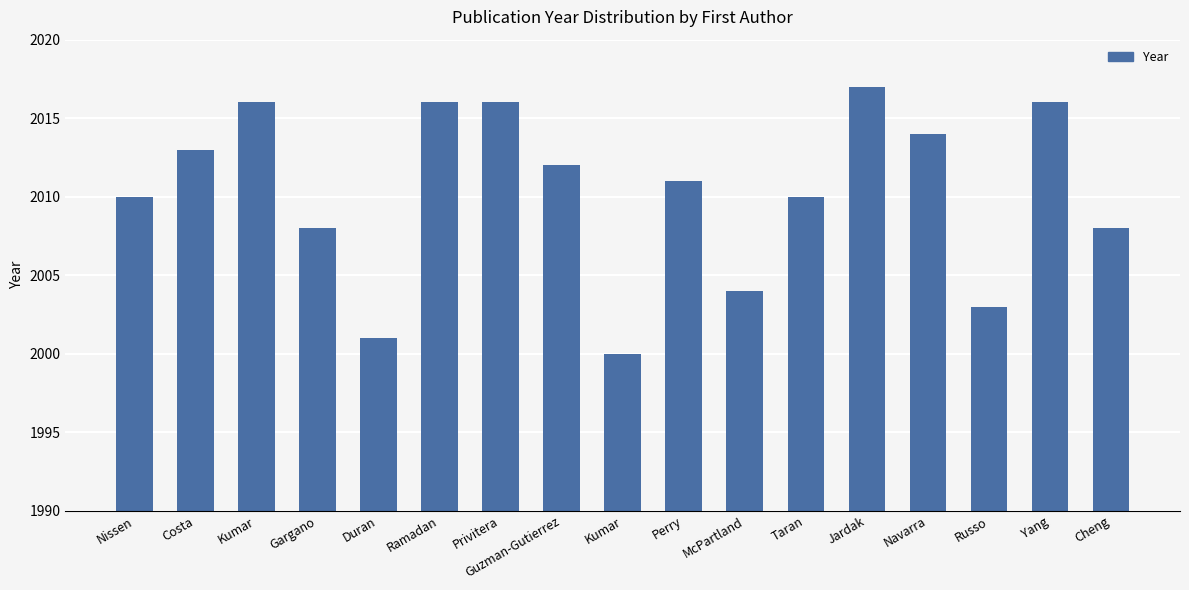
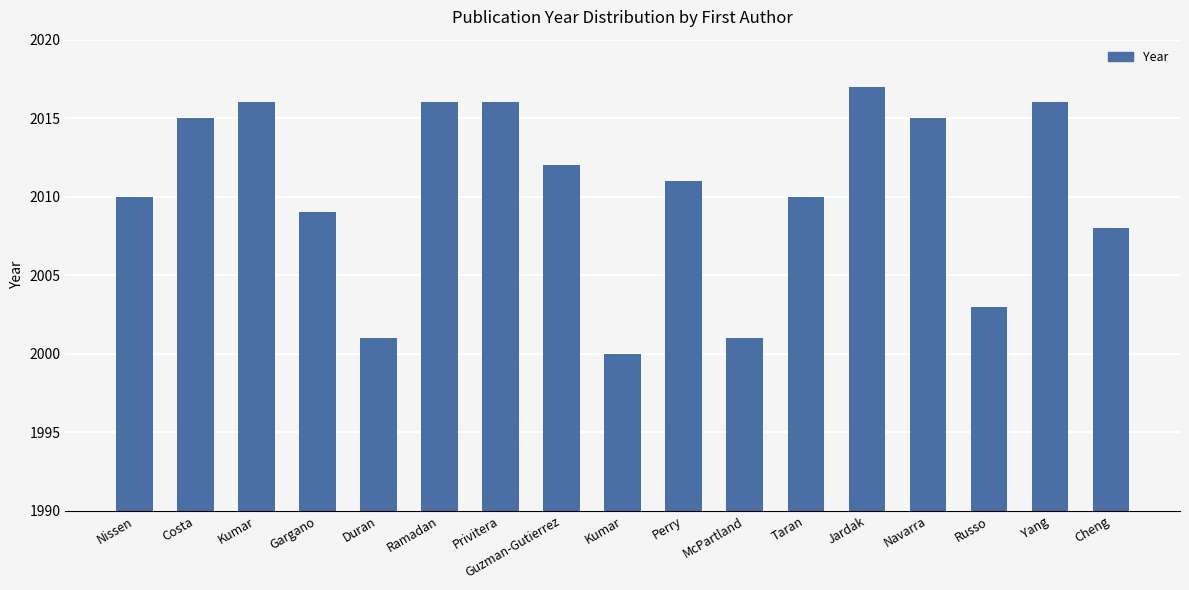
  {
    "Nissen": 2010,
-   "Costa": 2013,
-   "Gargano": 2008,
+   "Costa": 2015,
+   "Gargano": 2009,
    "Duran": 2001,
    "Ramadan": 2016,
    "Privitera": 2016,
    "Guzman-Gutierrez": 2012,
    "Perry": 2011,
-   "McPartland": 2004,
+   "McPartland": 2001,
    "Taran": 2010,
    "Jardak": 2017,
-   "Navarra": 2014,
+   "Navarra": 2015,
    "Russo": 2003,
    "Yang": 2016,
    "Cheng": 2008
  }
